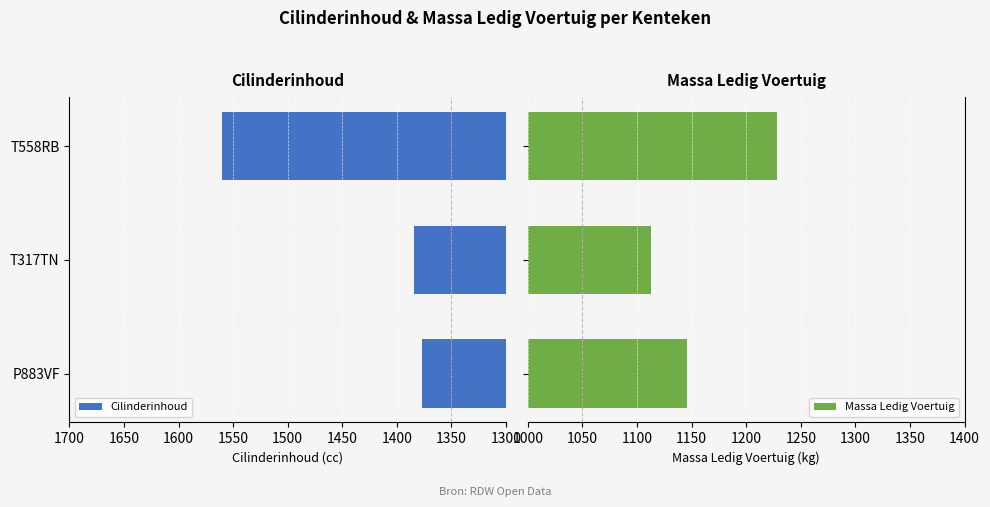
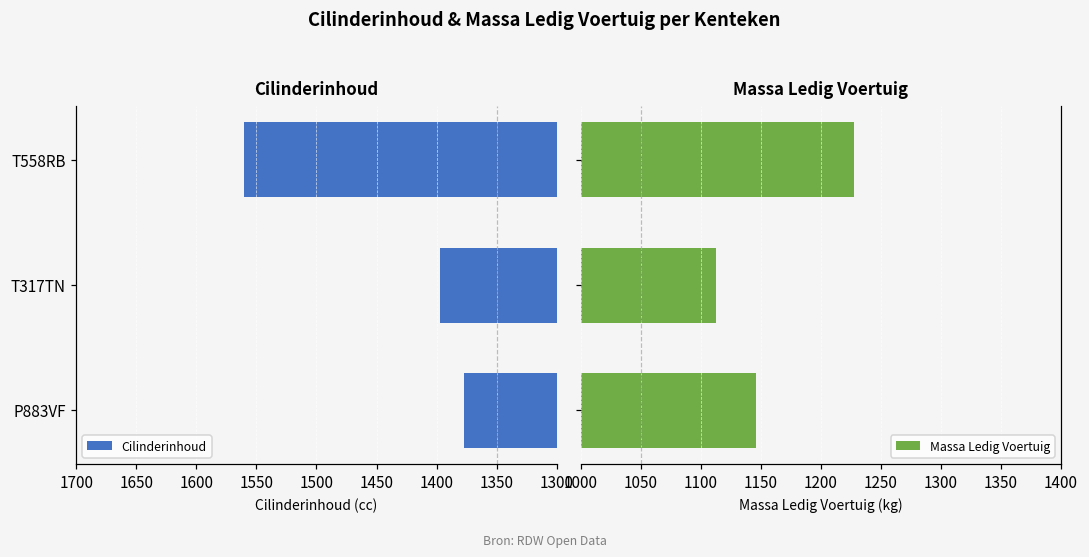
  {
    "Cilinderinhoud": {
      "T558RB": 1560,
-     "T317TN": 1384,
+     "T317TN": 1397,
      "P883VF": 1377
    }
  }
